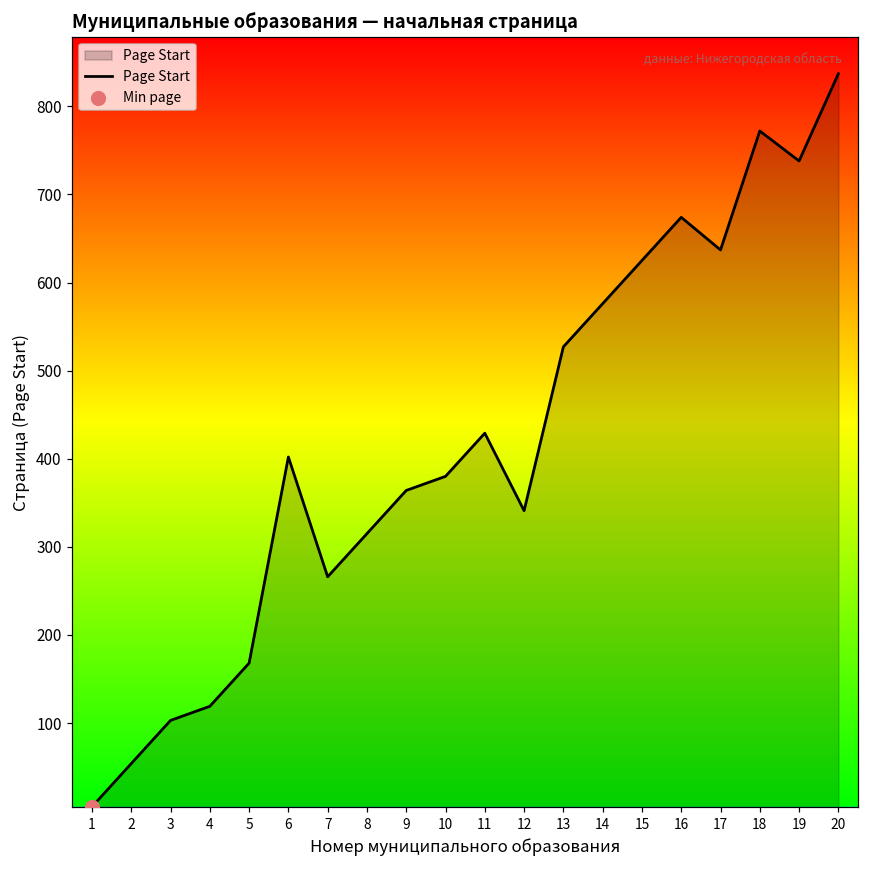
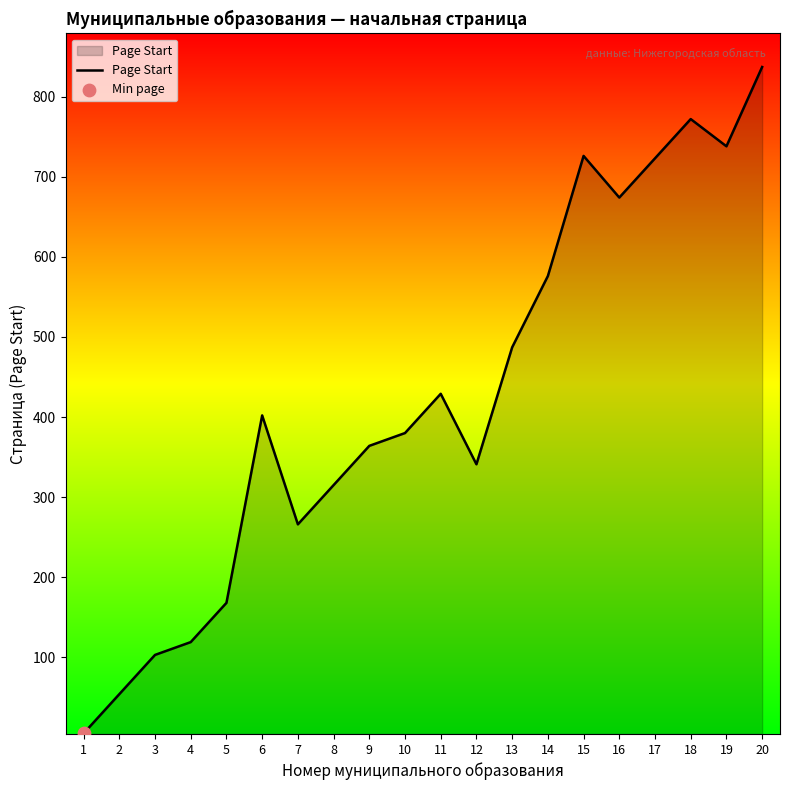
  {
    "Page Start": {
      "2": 50,
      "3": 100,
      "4": 120,
      "5": 170,
      "6": 400,
      "7": 270,
      "8": 320,
      "9": 360,
      "10": 380,
      "11": 430,
      "12": 340,
-     "13": 530,
+     "13": 490,
      "14": 580,
-     "15": 630,
+     "15": 730,
      "16": 670,
-     "17": 640,
+     "17": 720,
      "18": 770,
      "19": 740,
      "20": 840
    }
  }
